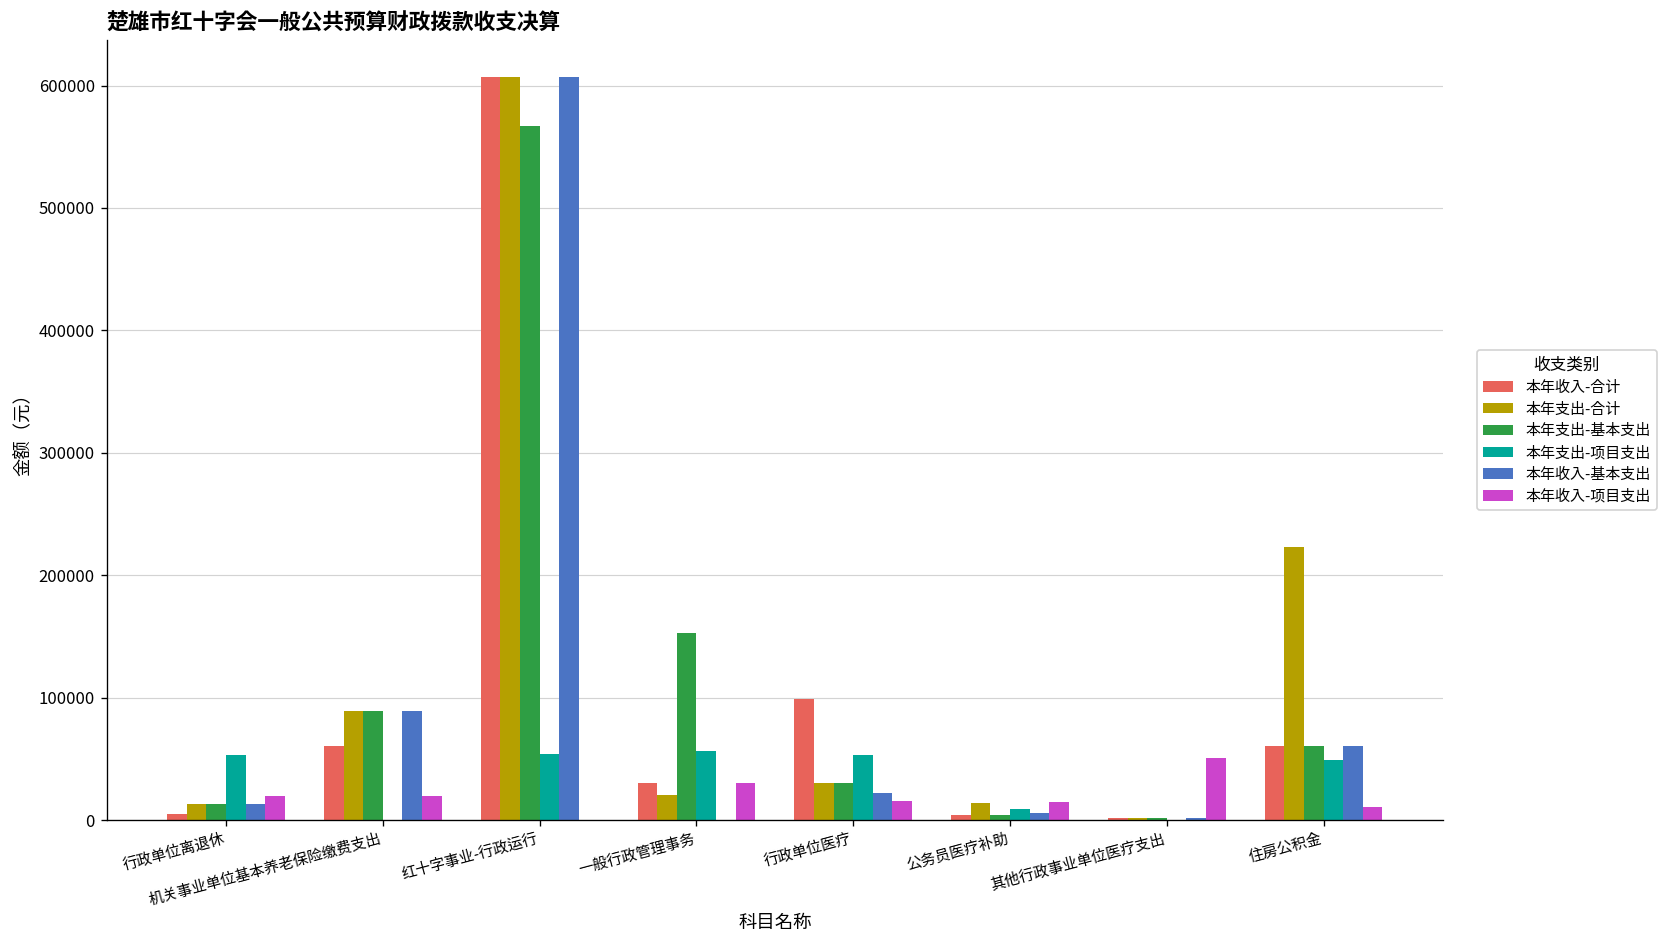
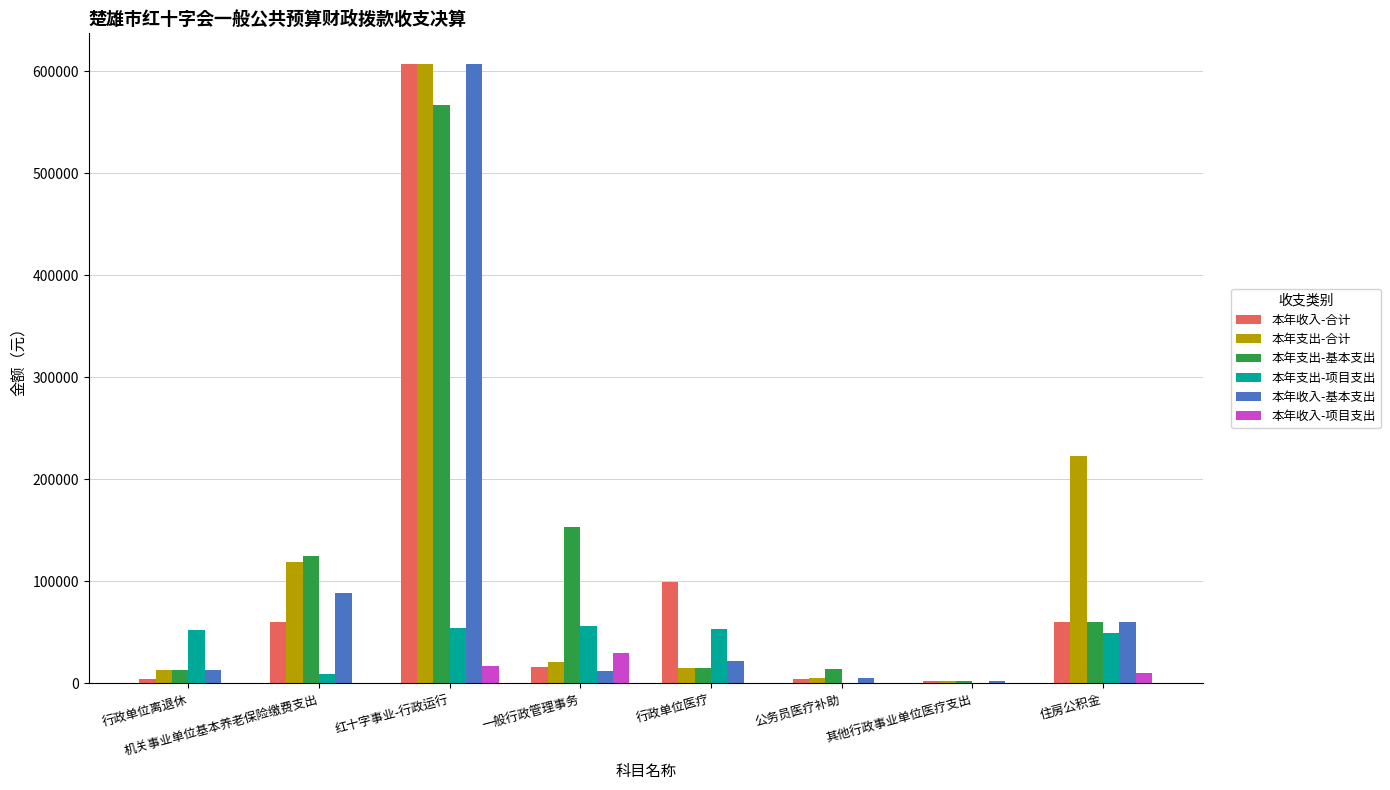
  {
    "本年收入-合计": {
      "行政单位离退休": 5000,
      "机关事业单位基本养老保险缴费支出": 60000,
      "红十字事业-行政运行": 607000,
-     "一般行政管理事务": 30000,
+     "一般行政管理事务": 16000,
      "行政单位医疗": 99000,
      "公务员医疗补助": 5000,
      "住房公积金": 61000
    },
    "本年支出-合计": {
      "行政单位离退休": 13000,
-     "机关事业单位基本养老保险缴费支出": 89000,
+     "机关事业单位基本养老保险缴费支出": 119000,
      "红十字事业-行政运行": 607000,
      "一般行政管理事务": 21000,
-     "行政单位医疗": 30000,
-     "公务员医疗补助": 14000,
+     "行政单位医疗": 15000,
+     "公务员医疗补助": 5000,
      "住房公积金": 223000
    },
    "本年支出-基本支出": {
      "行政单位离退休": 13000,
-     "机关事业单位基本养老保险缴费支出": 89000,
+     "机关事业单位基本养老保险缴费支出": 124000,
      "红十字事业-行政运行": 567000,
      "一般行政管理事务": 153000,
-     "行政单位医疗": 30000,
-     "公务员医疗补助": 4000,
+     "行政单位医疗": 15000,
+     "公务员医疗补助": 14000,
      "住房公积金": 61000
    },
    "本年支出-项目支出": {
      "行政单位离退休": 53000,
-     "机关事业单位基本养老保险缴费支出": 0,
+     "机关事业单位基本养老保险缴费支出": 10000,
      "红十字事业-行政运行": 54000,
      "一般行政管理事务": 57000,
      "行政单位医疗": 53000,
-     "公务员医疗补助": 9000,
+     "公务员医疗补助": 0,
      "其他行政事业单位医疗支出": 0,
      "住房公积金": 49000
    },
    "本年收入-基本支出": {
      "行政单位离退休": 13000,
      "机关事业单位基本养老保险缴费支出": 89000,
      "红十字事业-行政运行": 607000,
-     "一般行政管理事务": 0,
+     "一般行政管理事务": 12000,
      "行政单位医疗": 22000,
      "公务员医疗补助": 6000,
      "住房公积金": 61000
    },
    "本年收入-项目支出": {
-     "行政单位离退休": 19000,
-     "机关事业单位基本养老保险缴费支出": 20000,
-     "红十字事业-行政运行": 0,
+     "行政单位离退休": 0,
+     "机关事业单位基本养老保险缴费支出": 0,
+     "红十字事业-行政运行": 17000,
      "一般行政管理事务": 30000,
-     "行政单位医疗": 16000,
-     "公务员医疗补助": 15000,
-     "其他行政事业单位医疗支出": 51000,
+     "行政单位医疗": 0,
+     "公务员医疗补助": 0,
+     "其他行政事业单位医疗支出": 0,
      "住房公积金": 10000
    }
  }
